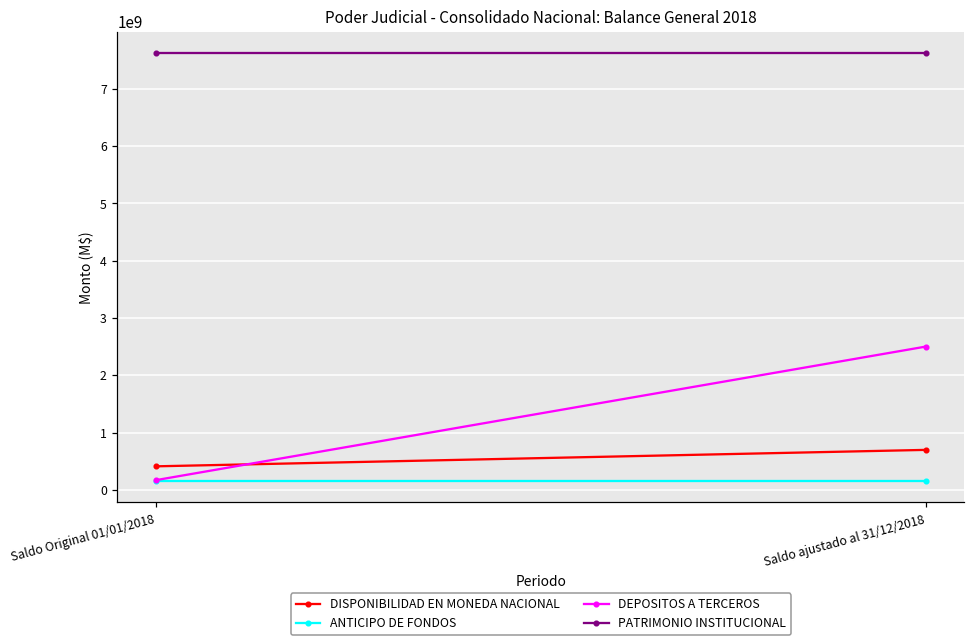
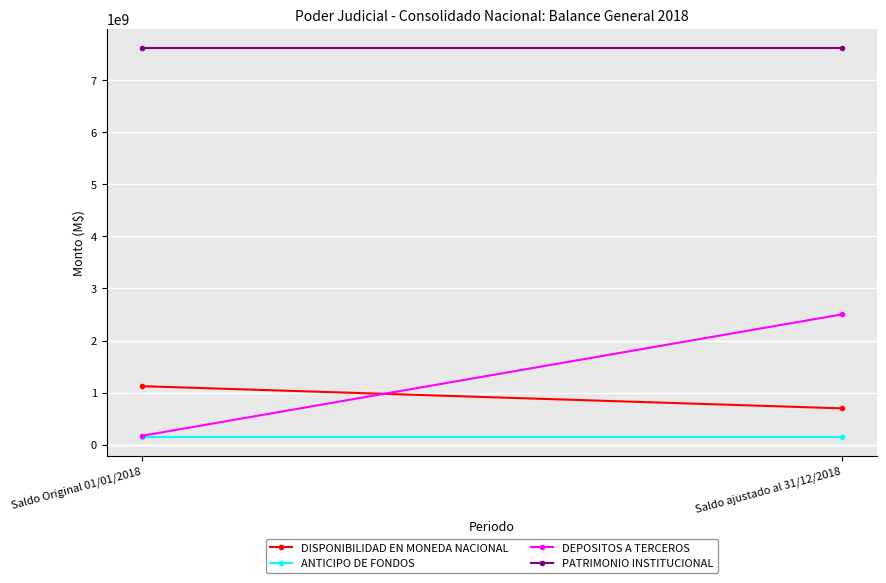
  {
    "DISPONIBILIDAD EN MONEDA NACIONAL": {
-     "Saldo Original 01/01/2018": 400000000,
+     "Saldo Original 01/01/2018": 1100000000,
      "Saldo ajustado al 31/12/2018": 700000000
    },
    "ANTICIPO DE FONDOS": {
      "Saldo ajustado al 31/12/2018": 200000000
    },
    "DEPOSITOS A TERCEROS": {
      "Saldo ajustado al 31/12/2018": 2500000000
    },
    "PATRIMONIO INSTITUCIONAL": {
      "Saldo Original 01/01/2018": 7600000000,
      "Saldo ajustado al 31/12/2018": 7600000000
    }
  }
